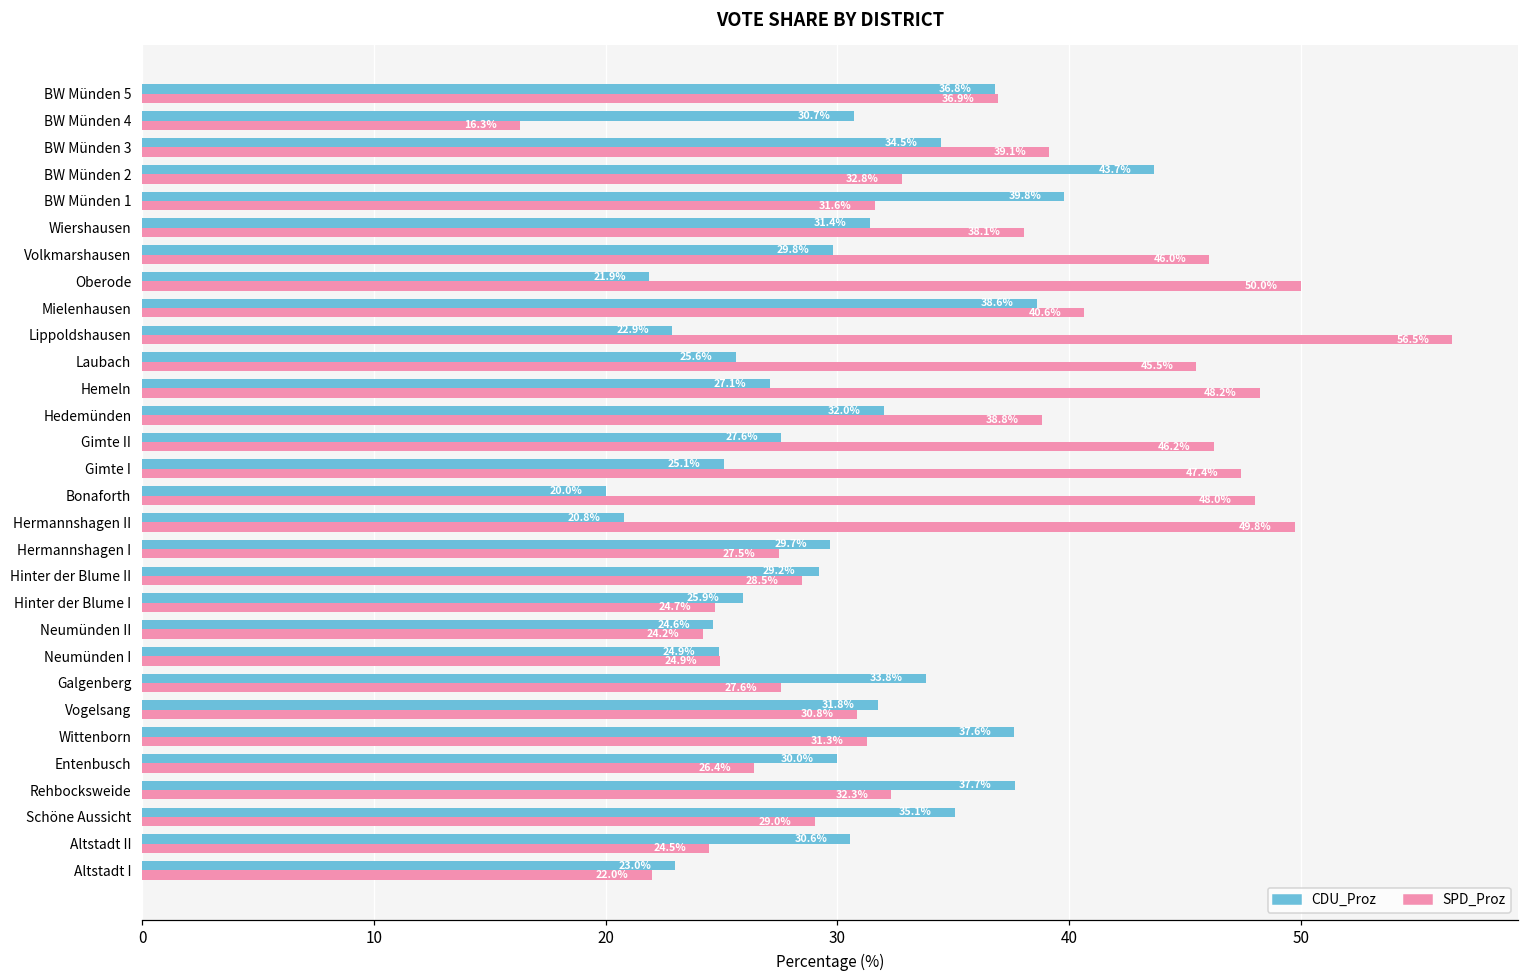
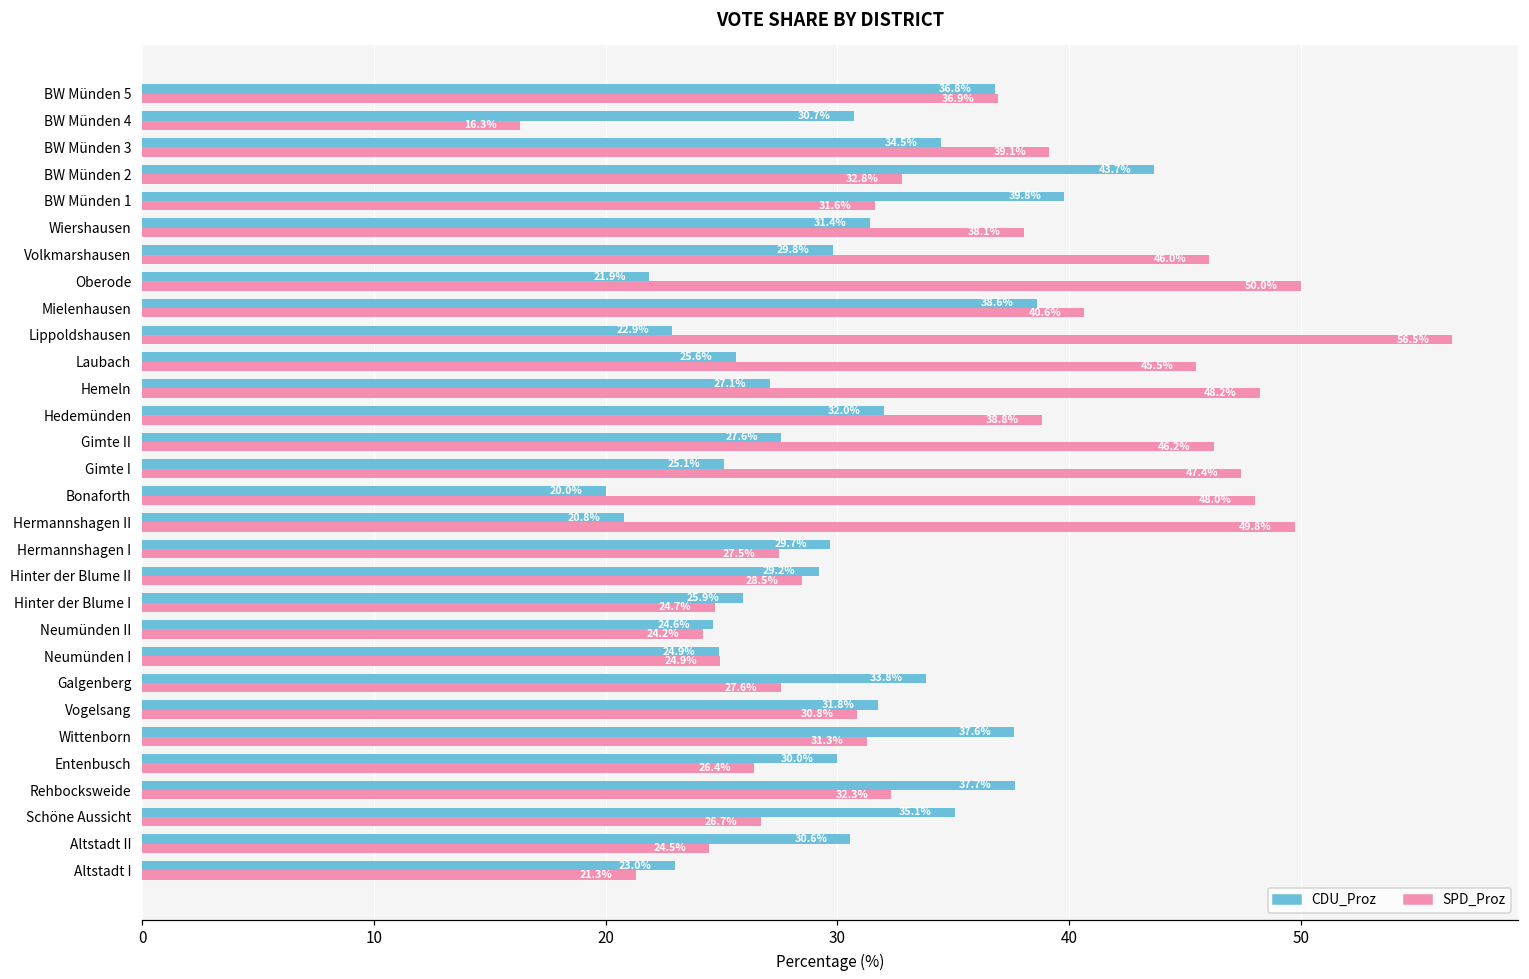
  {
    "CDU_Proz": {
      "BW Münden 5": "36.8%",
      "BW Münden 4": "30.7%",
      "BW Münden 3": "34.5%",
      "BW Münden 2": "43.7%",
      "BW Münden 1": "39.8%",
      "Wiershausen": "31.4%",
      "Volkmarshausen": "29.8%",
      "Oberode": "21.9%",
      "Mielenhausen": "38.6%",
      "Lippoldshausen": "22.9%",
      "Laubach": "25.6%",
      "Hemeln": "27.1%",
      "Hedemünden": "32.0%",
      "Gimte II": "27.6%",
      "Gimte I": "25.1%",
      "Bonaforth": "20.0%",
      "Hermannshagen II": "20.8%",
      "Hermannshagen I": "29.7%",
      "Hinter der Blume II": "29.2%",
      "Hinter der Blume I": "25.9%",
      "Neumünden II": "24.6%",
      "Neumünden I": "24.9%",
      "Galgenberg": "33.8%",
      "Vogelsang": "31.8%",
      "Wittenborn": "37.6%",
      "Entenbusch": "30.0%",
      "Rehbocksweide": "37.7%",
      "Schöne Aussicht": "35.1%",
      "Altstadt II": "30.6%",
      "Altstadt I": "23.0%"
    },
    "SPD_Proz": {
      "BW Münden 5": "36.9%",
      "BW Münden 4": "16.3%",
      "BW Münden 3": "39.1%",
      "BW Münden 2": "32.8%",
      "BW Münden 1": "31.6%",
      "Wiershausen": "38.1%",
      "Volkmarshausen": "46.0%",
      "Oberode": "50.0%",
      "Mielenhausen": "40.6%",
      "Lippoldshausen": "56.5%",
      "Laubach": "45.5%",
      "Hemeln": "48.2%",
      "Hedemünden": "38.8%",
      "Gimte II": "46.2%",
      "Gimte I": "47.4%",
      "Bonaforth": "48.0%",
      "Hermannshagen II": "49.8%",
      "Hermannshagen I": "27.5%",
      "Hinter der Blume II": "28.5%",
      "Hinter der Blume I": "24.7%",
      "Neumünden II": "24.2%",
      "Neumünden I": "24.9%",
      "Galgenberg": "27.6%",
      "Vogelsang": "30.8%",
      "Wittenborn": "31.3%",
      "Entenbusch": "26.4%",
      "Rehbocksweide": "32.3%",
-     "Schöne Aussicht": "29.0%",
+     "Schöne Aussicht": "26.7%",
      "Altstadt II": "24.5%",
-     "Altstadt I": "22.0%"
+     "Altstadt I": "21.3%"
    }
  }
